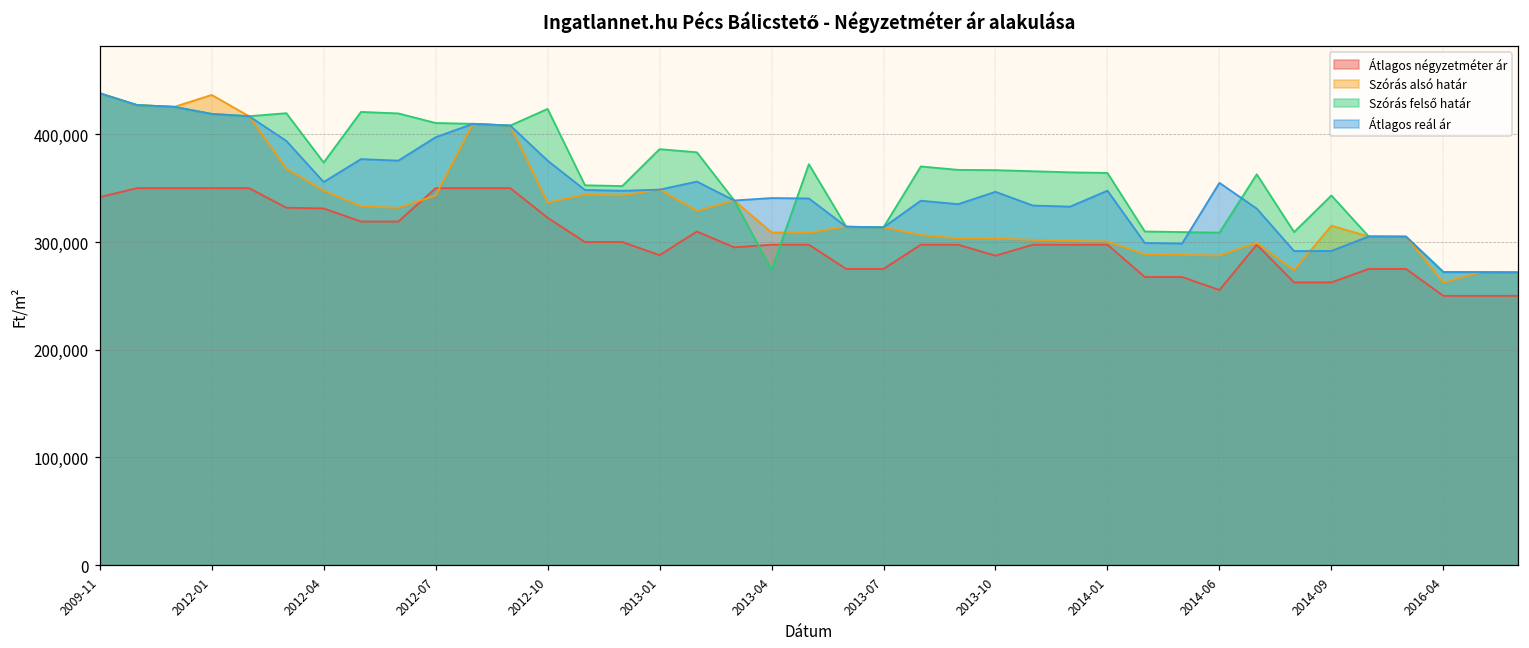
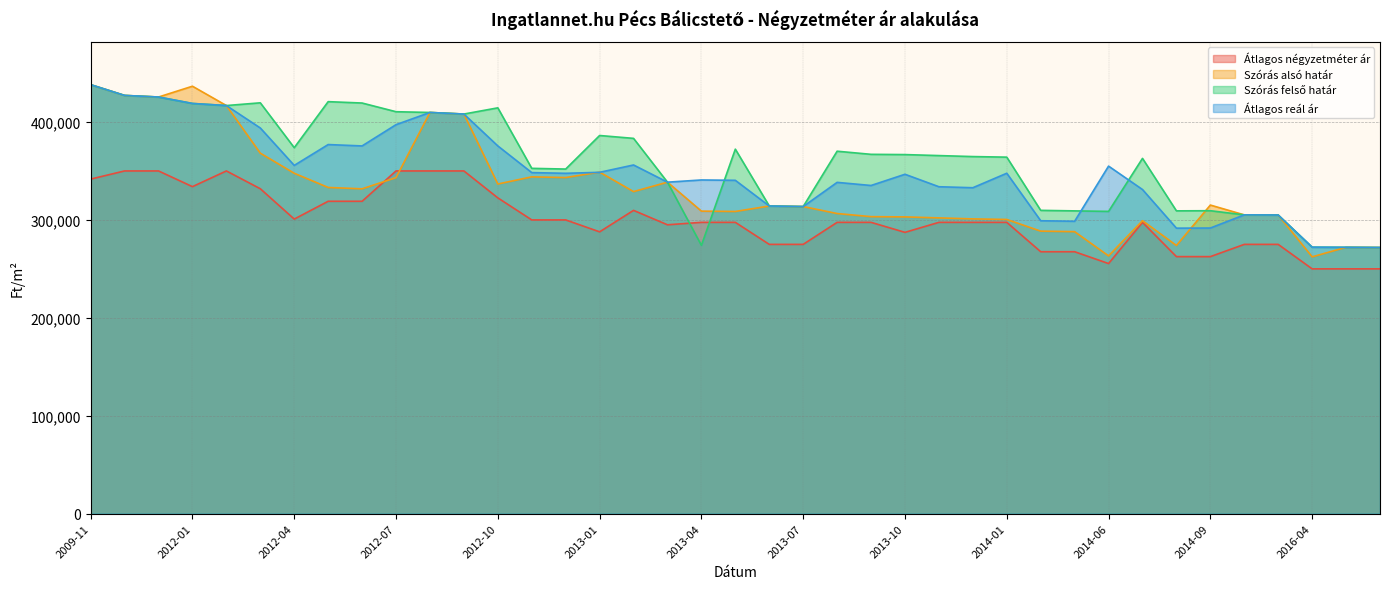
  {
    "Átlagos négyzetméter ár": {
      "2009-11": "340,000",
-     "2012-01": "350,000",
-     "2012-04": "330,000",
+     "2012-01": "330,000",
+     "2012-04": "300,000",
      "2012-07": "350,000",
      "2012-10": "320,000",
      "2013-01": "290,000",
      "2013-04": "300,000",
      "2013-07": "280,000",
      "2013-10": "290,000",
      "2014-01": "300,000",
      "2014-06": "260,000",
      "2014-09": "260,000",
      "2016-04": "250,000"
    },
    "Szórás alsó határ": {
      "2012-01": "440,000",
      "2012-04": "350,000",
      "2012-07": "340,000",
      "2012-10": "340,000",
      "2013-04": "310,000",
      "2013-10": "300,000",
      "2014-01": "300,000",
-     "2014-06": "290,000",
+     "2014-06": "260,000",
      "2014-09": "320,000",
      "2016-04": "260,000"
    },
    "Szórás felső határ": {
      "2012-04": "370,000",
      "2012-07": "410,000",
-     "2012-10": "420,000",
+     "2012-10": "410,000",
      "2013-01": "390,000",
      "2013-04": "270,000",
      "2013-10": "370,000",
      "2014-01": "360,000",
      "2014-06": "310,000",
-     "2014-09": "340,000"
+     "2014-09": "310,000"
    },
    "Átlagos reál ár": {
      "2012-04": "360,000",
      "2012-07": "400,000",
      "2012-10": "380,000",
      "2013-04": "340,000",
      "2013-10": "350,000",
      "2014-01": "350,000",
      "2014-06": "350,000",
      "2014-09": "290,000"
    }
  }
